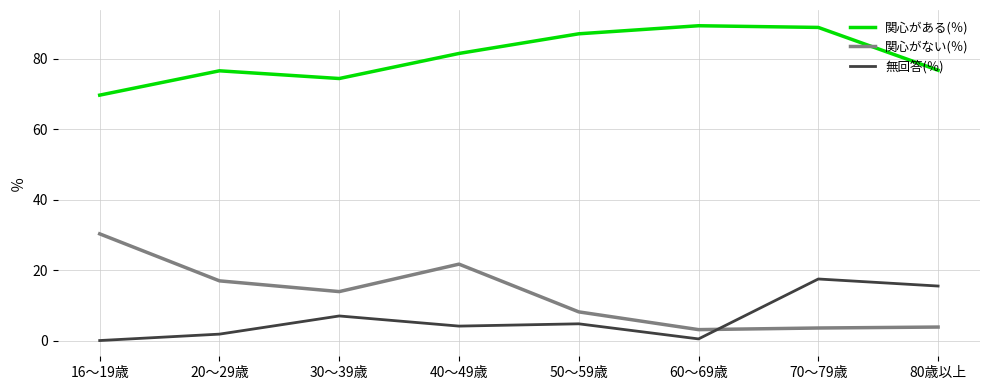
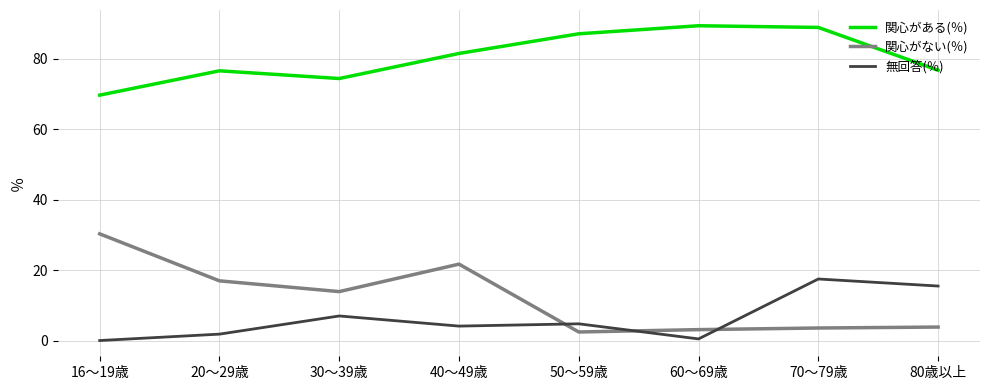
  {
    "関心がある(％)": {
      "16～19歳": 70,
      "20～29歳": 77,
      "30～39歳": 74,
      "40～49歳": 82,
      "50～59歳": 87,
      "60～69歳": 89,
      "70～79歳": 89,
      "80歳以上": 77
    },
    "関心がない(％)": {
      "16～19歳": 30,
      "20～29歳": 17,
      "30～39歳": 14,
      "40～49歳": 22,
-     "50～59歳": 8,
+     "50～59歳": 2,
      "60～69歳": 3,
      "70～79歳": 4,
      "80歳以上": 4
    },
    "無回答(％)": {
      "16～19歳": 0,
      "20～29歳": 2,
      "30～39歳": 7,
      "40～49歳": 4,
      "50～59歳": 5,
      "60～69歳": 0,
      "70～79歳": 17,
      "80歳以上": 15
    }
  }
